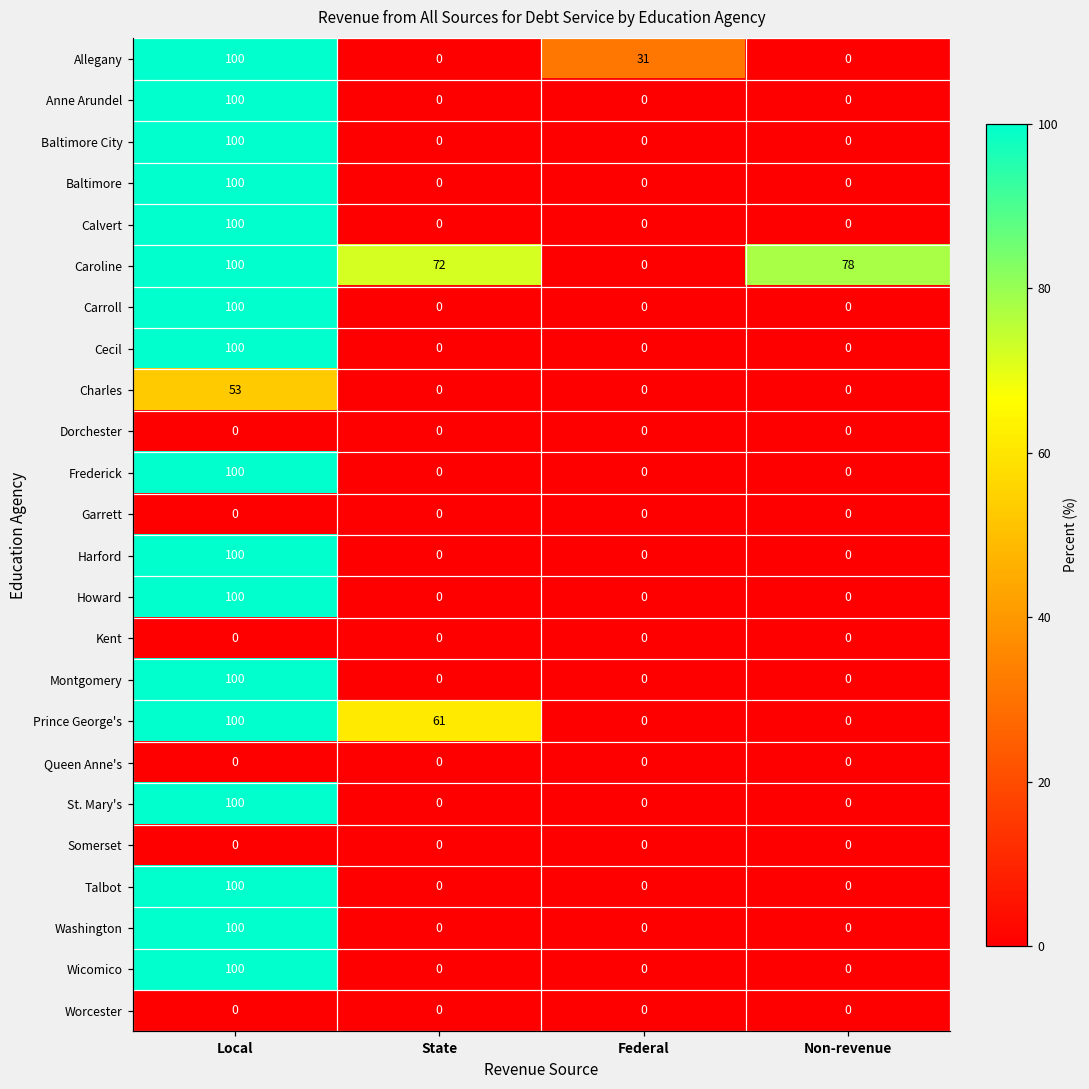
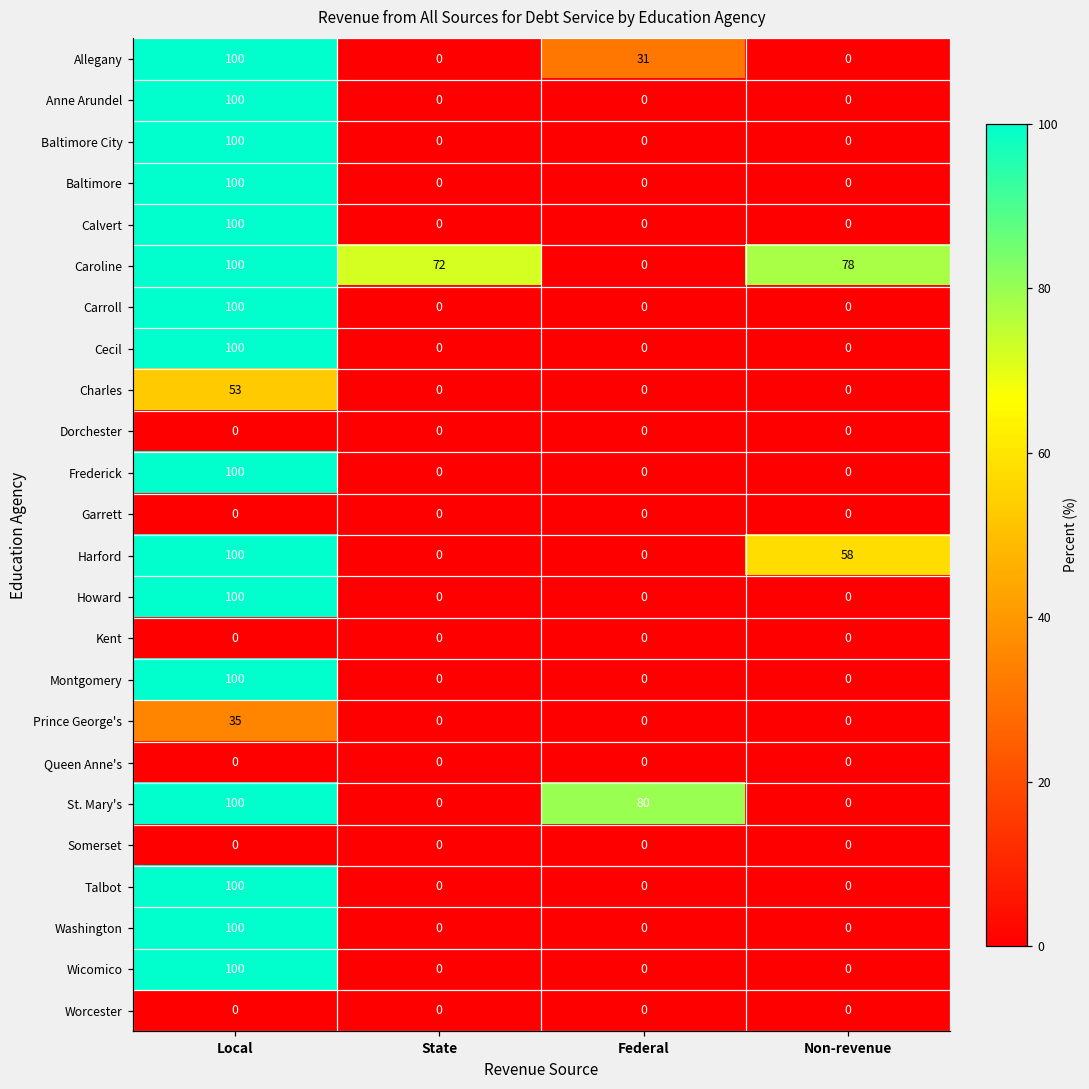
  {
    "Allegany": {
      "Local": 100,
      "State": 0,
      "Federal": 31,
      "Non-revenue": 0
    },
    "Anne Arundel": {
      "Local": 100,
      "State": 0,
      "Federal": 0,
      "Non-revenue": 0
    },
    "Baltimore City": {
      "Local": 100,
      "State": 0,
      "Federal": 0,
      "Non-revenue": 0
    },
    "Baltimore": {
      "Local": 100,
      "State": 0,
      "Federal": 0,
      "Non-revenue": 0
    },
    "Calvert": {
      "Local": 100,
      "State": 0,
      "Federal": 0,
      "Non-revenue": 0
    },
    "Caroline": {
      "Local": 100,
      "State": 72,
      "Federal": 0,
      "Non-revenue": 78
    },
    "Carroll": {
      "Local": 100,
      "State": 0,
      "Federal": 0,
      "Non-revenue": 0
    },
    "Cecil": {
      "Local": 100,
      "State": 0,
      "Federal": 0,
      "Non-revenue": 0
    },
    "Charles": {
      "Local": 53,
      "State": 0,
      "Federal": 0,
      "Non-revenue": 0
    },
    "Dorchester": {
      "Local": 0,
      "State": 0,
      "Federal": 0,
      "Non-revenue": 0
    },
    "Frederick": {
      "Local": 100,
      "State": 0,
      "Federal": 0,
      "Non-revenue": 0
    },
    "Garrett": {
      "Local": 0,
      "State": 0,
      "Federal": 0,
      "Non-revenue": 0
    },
    "Harford": {
      "Local": 100,
      "State": 0,
      "Federal": 0,
-     "Non-revenue": 0
+     "Non-revenue": 58
    },
    "Howard": {
      "Local": 100,
      "State": 0,
      "Federal": 0,
      "Non-revenue": 0
    },
    "Kent": {
      "Local": 0,
      "State": 0,
      "Federal": 0,
      "Non-revenue": 0
    },
    "Montgomery": {
      "Local": 100,
      "State": 0,
      "Federal": 0,
      "Non-revenue": 0
    },
    "Prince George's": {
-     "Local": 100,
-     "State": 61,
+     "Local": 35,
+     "State": 0,
      "Federal": 0,
      "Non-revenue": 0
    },
    "Queen Anne's": {
      "Local": 0,
      "State": 0,
      "Federal": 0,
      "Non-revenue": 0
    },
    "St. Mary's": {
      "Local": 100,
      "State": 0,
-     "Federal": 0,
+     "Federal": 80,
      "Non-revenue": 0
    },
    "Somerset": {
      "Local": 0,
      "State": 0,
      "Federal": 0,
      "Non-revenue": 0
    },
    "Talbot": {
      "Local": 100,
      "State": 0,
      "Federal": 0,
      "Non-revenue": 0
    },
    "Washington": {
      "Local": 100,
      "State": 0,
      "Federal": 0,
      "Non-revenue": 0
    },
    "Wicomico": {
      "Local": 100,
      "State": 0,
      "Federal": 0,
      "Non-revenue": 0
    },
    "Worcester": {
      "Local": 0,
      "State": 0,
      "Federal": 0,
      "Non-revenue": 0
    }
  }
